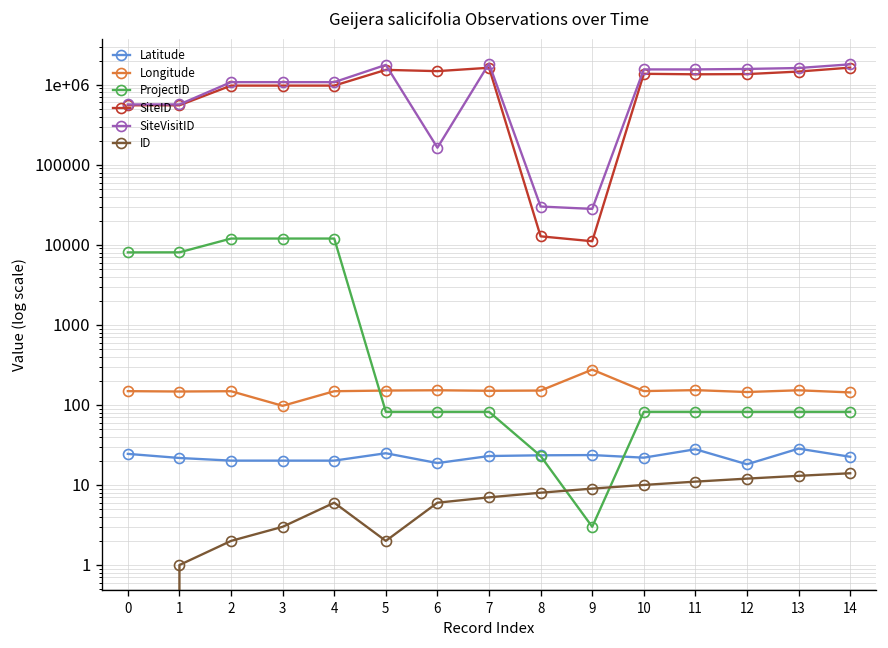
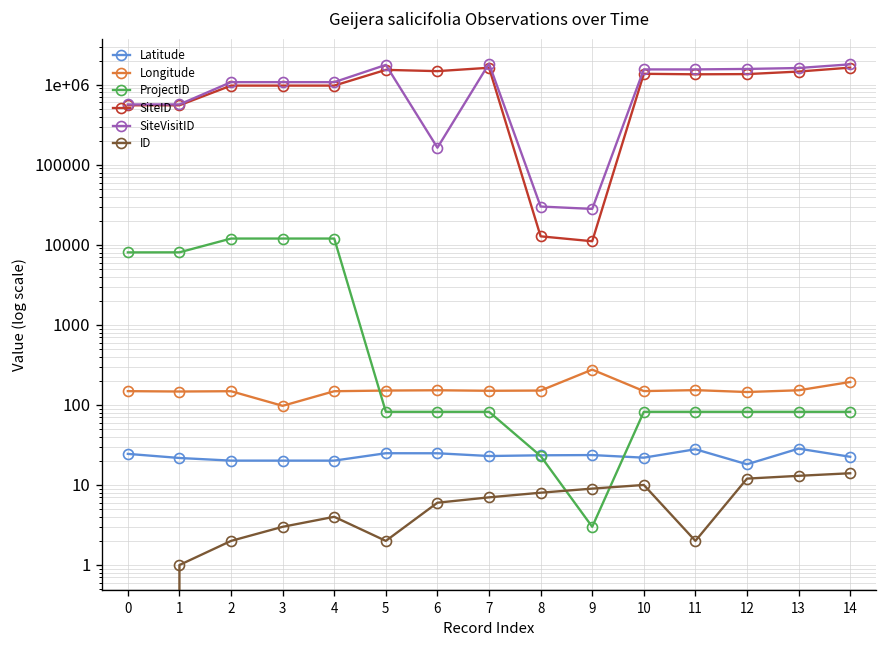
  {
    "Latitude": {
      "0": 24,
      "1": 22,
      "2": 20,
      "3": 20,
      "4": 20,
      "5": 25,
-     "6": 19,
+     "6": 25,
      "7": 23,
      "9": 24,
      "10": 22,
      "11": 28,
      "12": 18,
      "13": 28,
      "14": 22
    },
    "Longitude": {
      "0": 150,
      "1": 150,
      "2": 150,
      "3": 100,
      "4": 150,
      "5": 150,
      "6": 150,
      "7": 150,
      "8": 150,
      "9": 280,
      "10": 150,
      "11": 150,
      "12": 140,
      "13": 150,
-     "14": 140
+     "14": 190
    },
    "ProjectID": {
      "0": 8000,
      "1": 8000,
      "2": 12000,
      "3": 12000,
      "4": 12000,
      "5": 80,
      "6": 80,
      "7": 80,
      "9": 3,
      "10": 80,
      "11": 80,
      "12": 80,
      "13": 80,
      "14": 80
    },
    "SiteID": {
      "2": 1000000,
      "3": 1000000,
      "4": 1000000,
      "5": 1500000,
      "6": 1500000,
      "7": 1600000,
      "8": 13000,
      "9": 11000,
      "10": 1400000,
      "11": 1300000,
      "12": 1400000,
      "13": 1500000,
      "14": 1600000
    },
    "SiteVisitID": {
      "2": 1100000,
      "3": 1100000,
      "4": 1100000,
      "5": 1800000,
      "6": 160000,
      "7": 1800000,
      "8": 30000,
      "9": 28000,
      "10": 1600000,
      "11": 1600000,
      "12": 1600000,
      "13": 1600000,
      "14": 1800000
    },
    "ID": {
      "1": 1,
      "2": 2,
      "3": 3,
-     "4": 6,
+     "4": 4,
      "5": 2,
      "6": 6,
      "7": 7,
      "8": 8,
      "9": 9,
      "10": 10,
-     "11": 11,
+     "11": 2,
      "12": 12,
      "13": 13,
      "14": 14
    }
  }
